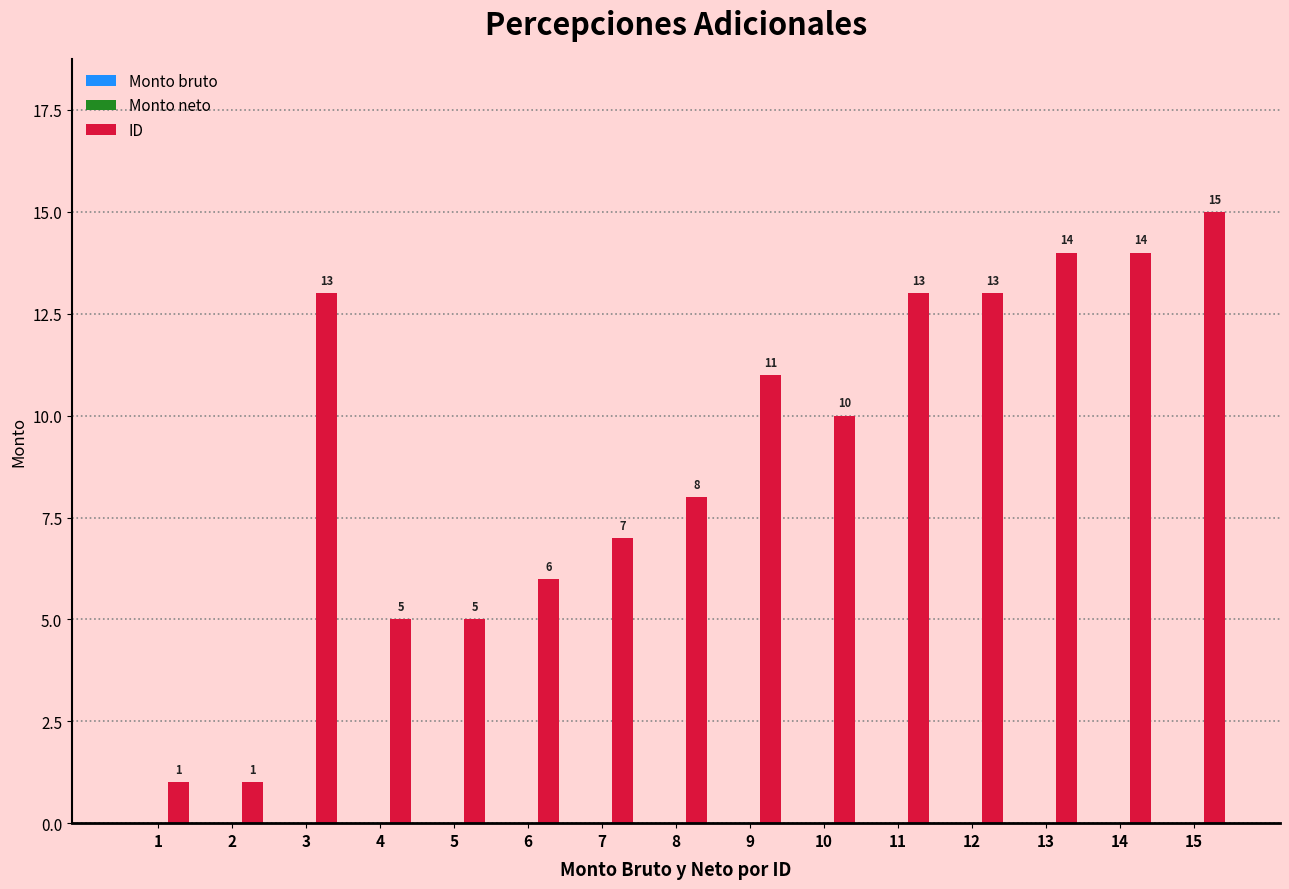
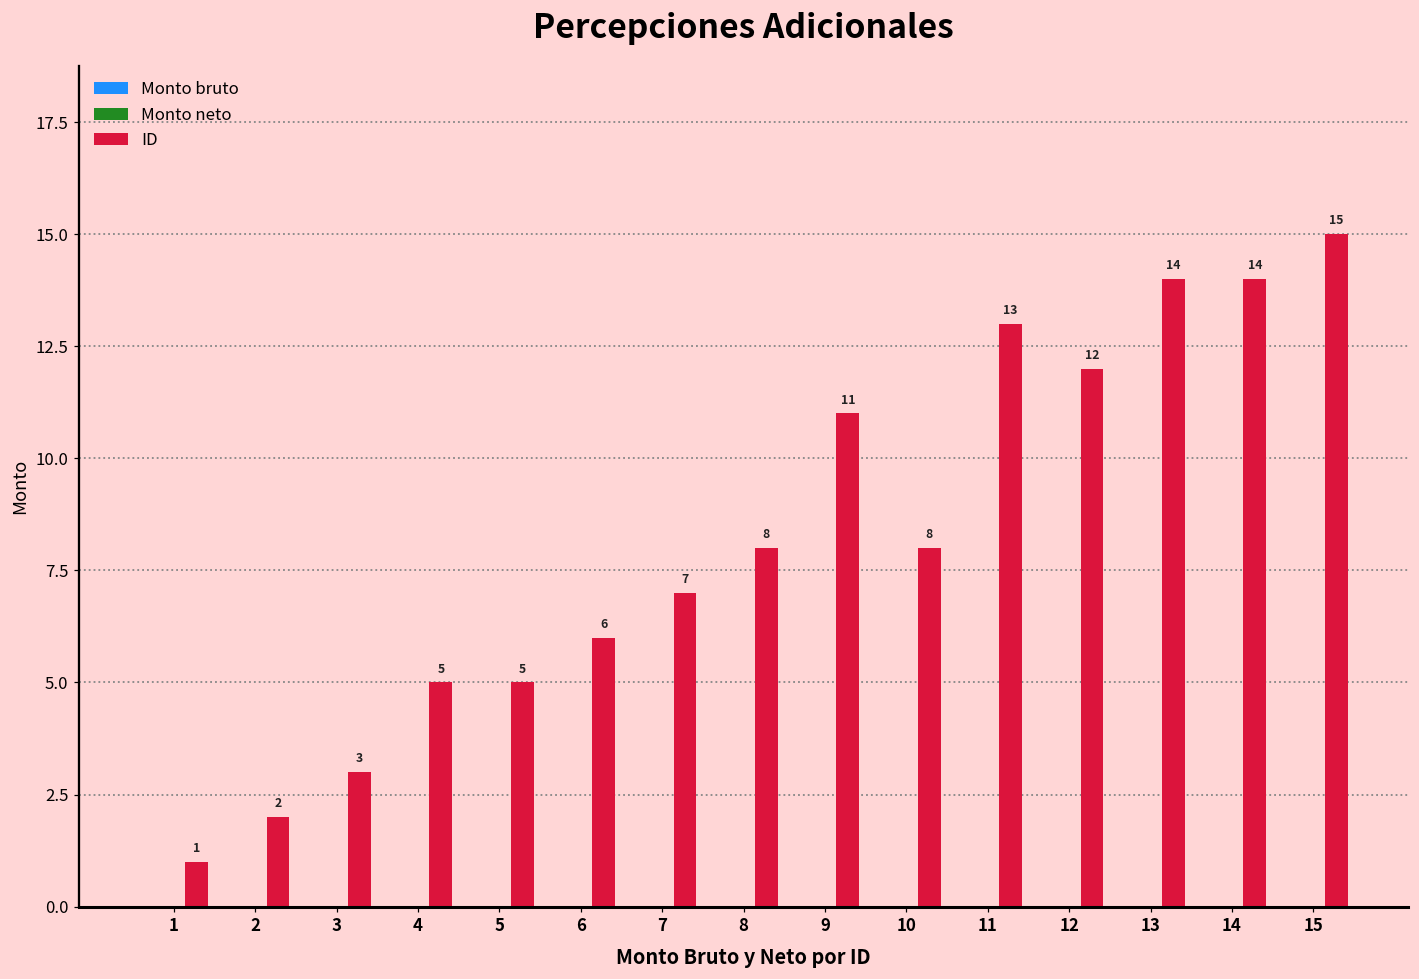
  {
    "Monto bruto": {
      "1": 0.0,
      "2": 0.0,
      "3": 0.0,
      "4": 0.0,
      "5": 0.0,
      "6": 0.0,
      "7": 0.0,
      "8": 0.0,
      "9": 0.0,
      "10": 0.0,
      "11": 0.0,
      "12": 0.0,
      "13": 0.0,
      "14": 0.0,
      "15": 0.0
    },
    "Monto neto": {
      "1": 0.0,
      "2": 0.0,
      "3": 0.0,
      "4": 0.0,
      "5": 0.0,
      "6": 0.0,
      "7": 0.0,
      "8": 0.0,
      "9": 0.0,
      "10": 0.0,
      "11": 0.0,
      "12": 0.0,
      "13": 0.0,
      "14": 0.0,
      "15": 0.0
    },
    "ID": {
      "1": 1,
-     "2": 1,
-     "3": 13,
+     "2": 2,
+     "3": 3,
      "4": 5,
      "5": 5,
      "6": 6,
      "7": 7,
      "8": 8,
      "9": 11,
-     "10": 10,
+     "10": 8,
      "11": 13,
-     "12": 13,
+     "12": 12,
      "13": 14,
      "14": 14,
      "15": 15
    }
  }
